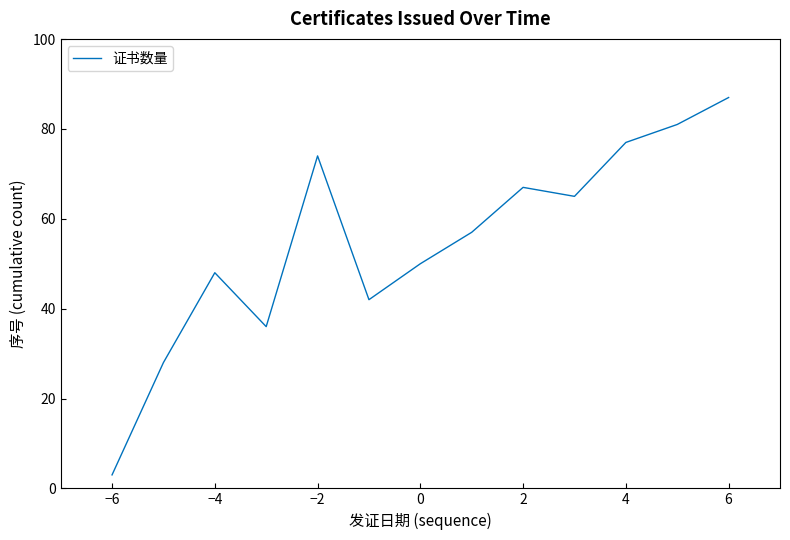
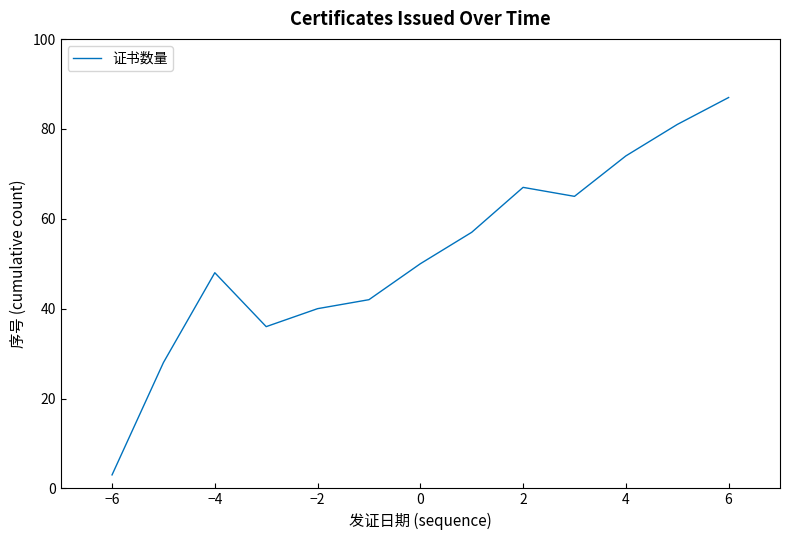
  {
    "−6": 3,
    "−4": 48,
-   "−2": 74,
+   "−2": 40,
    "0": 50,
    "2": 67,
-   "4": 77,
+   "4": 74,
    "6": 87
  }
